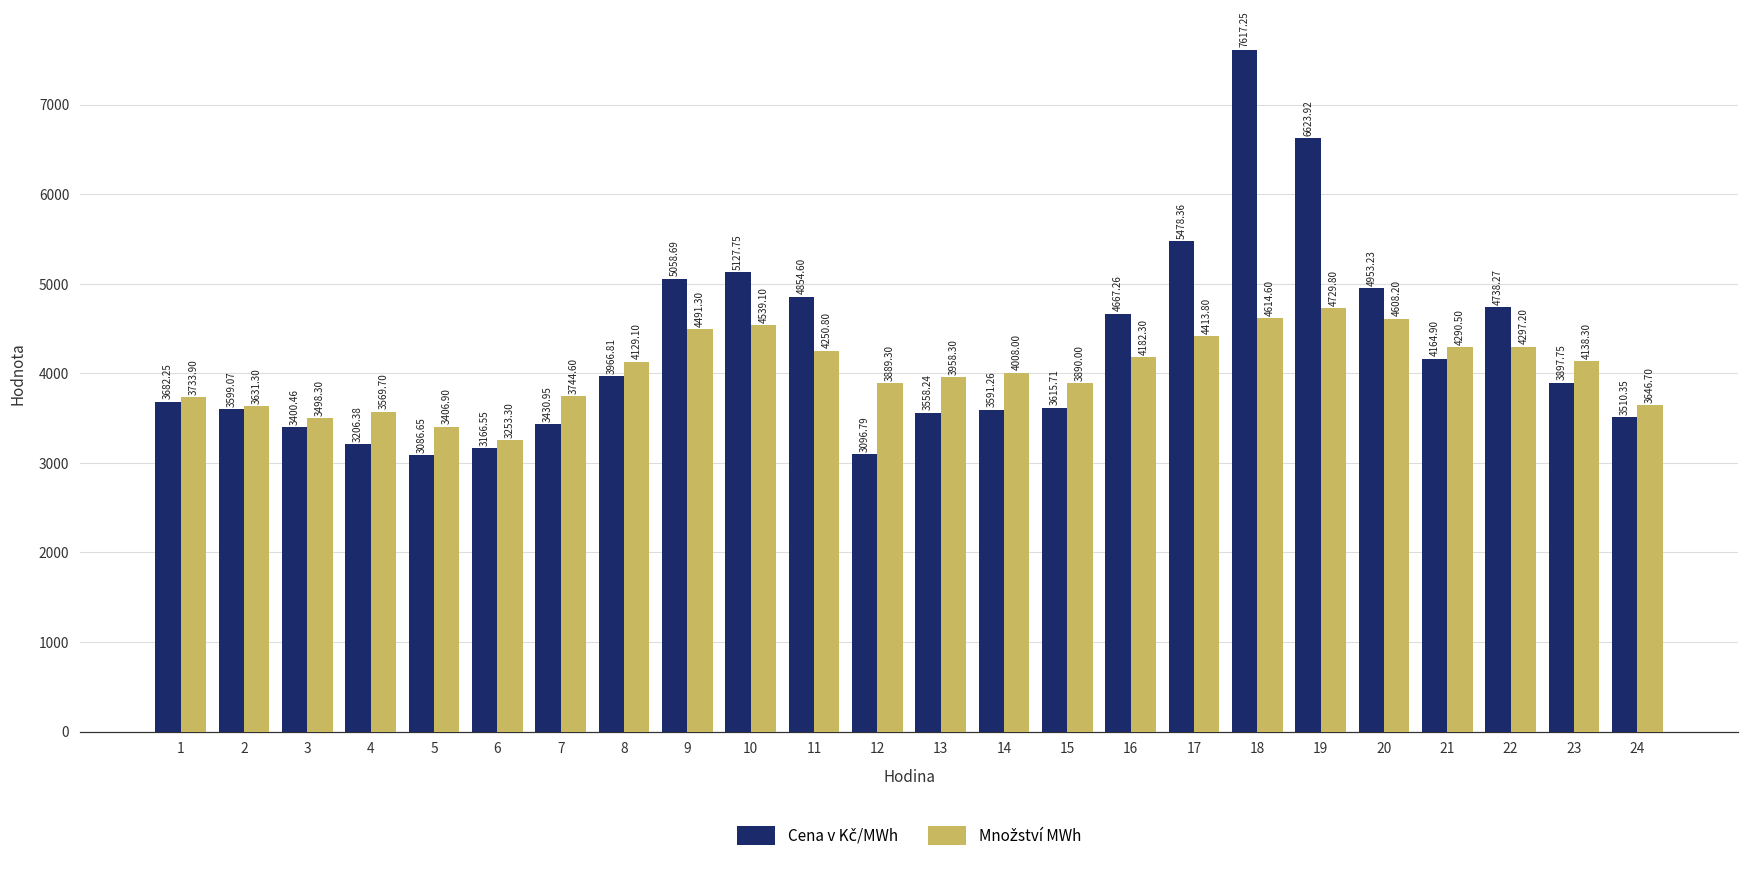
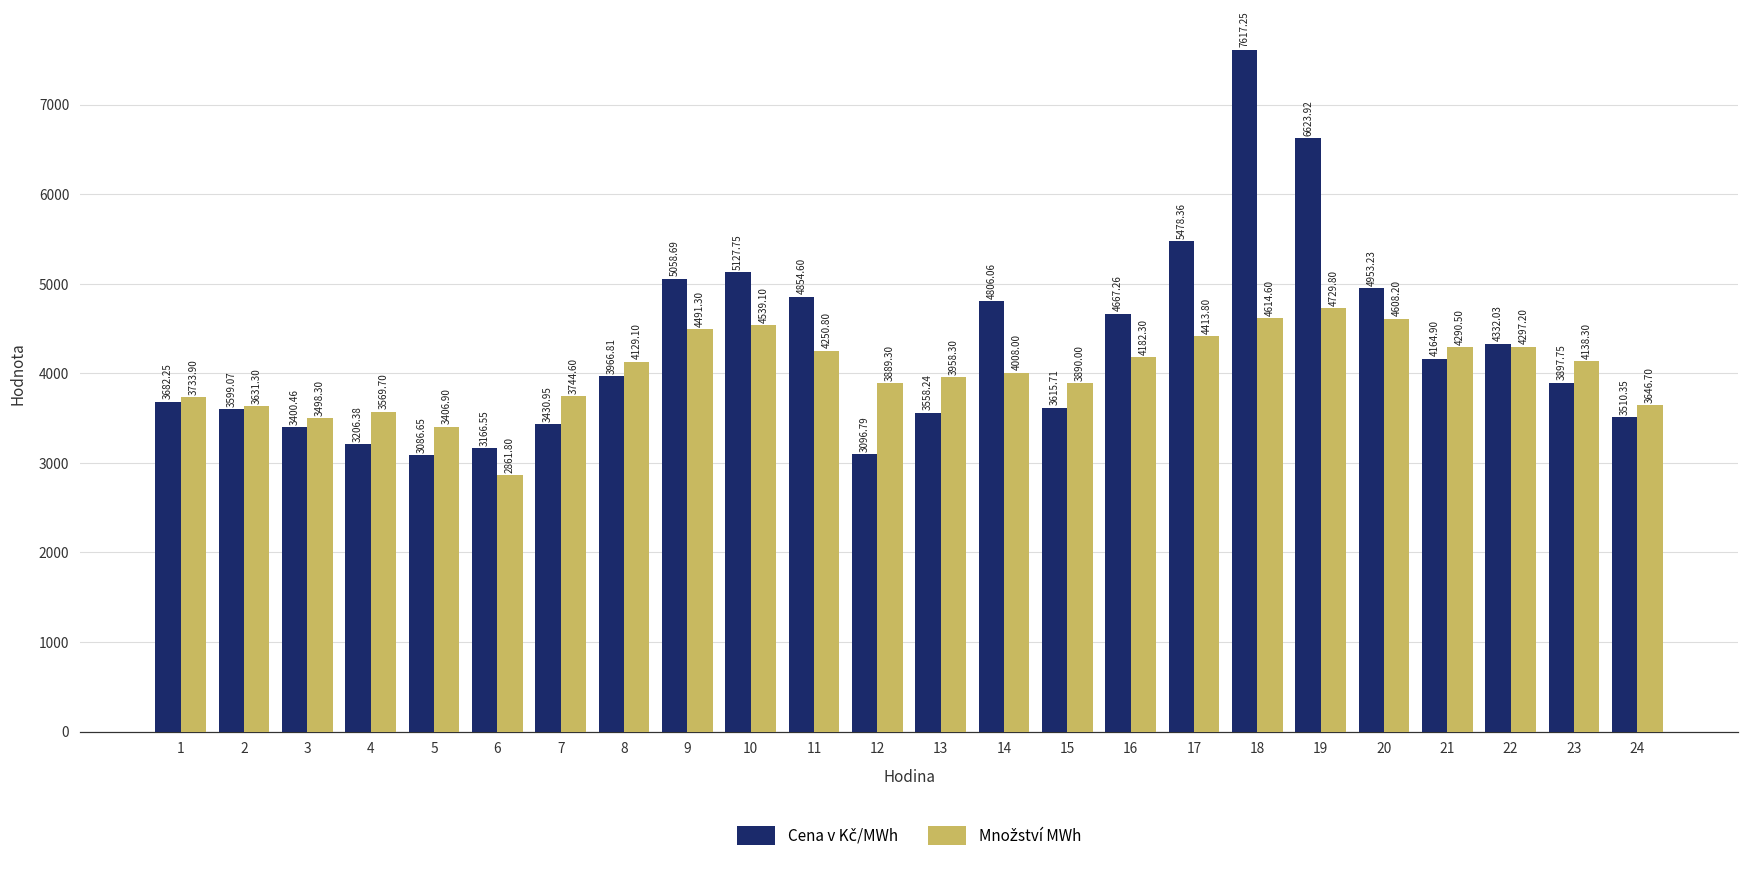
  {
    "Cena v Kč/MWh": {
      "1": 3682.25,
      "2": 3599.07,
      "3": 3400.46,
      "4": 3206.38,
      "5": 3086.65,
      "6": 3166.55,
      "7": 3430.95,
      "8": 3966.81,
      "9": 5058.69,
      "10": 5127.75,
      "11": 4854.60,
      "12": 3096.79,
      "13": 3558.24,
-     "14": 3591.26,
+     "14": 4806.06,
      "15": 3615.71,
      "16": 4667.26,
      "17": 5478.36,
      "18": 7617.25,
      "19": 6623.92,
      "20": 4953.23,
      "21": 4164.90,
-     "22": 4738.27,
+     "22": 4332.03,
      "23": 3897.75,
      "24": 3510.35
    },
    "Množství MWh": {
      "1": 3733.90,
      "2": 3631.30,
      "3": 3498.30,
      "4": 3569.70,
      "5": 3406.90,
-     "6": 3253.30,
+     "6": 2861.80,
      "7": 3744.60,
      "8": 4129.10,
      "9": 4491.30,
      "10": 4539.10,
      "11": 4250.80,
      "12": 3889.30,
      "13": 3958.30,
      "14": 4008.00,
      "15": 3890.00,
      "16": 4182.30,
      "17": 4413.80,
      "18": 4614.60,
      "19": 4729.80,
      "20": 4608.20,
      "21": 4290.50,
      "22": 4297.20,
      "23": 4138.30,
      "24": 3646.70
    }
  }
